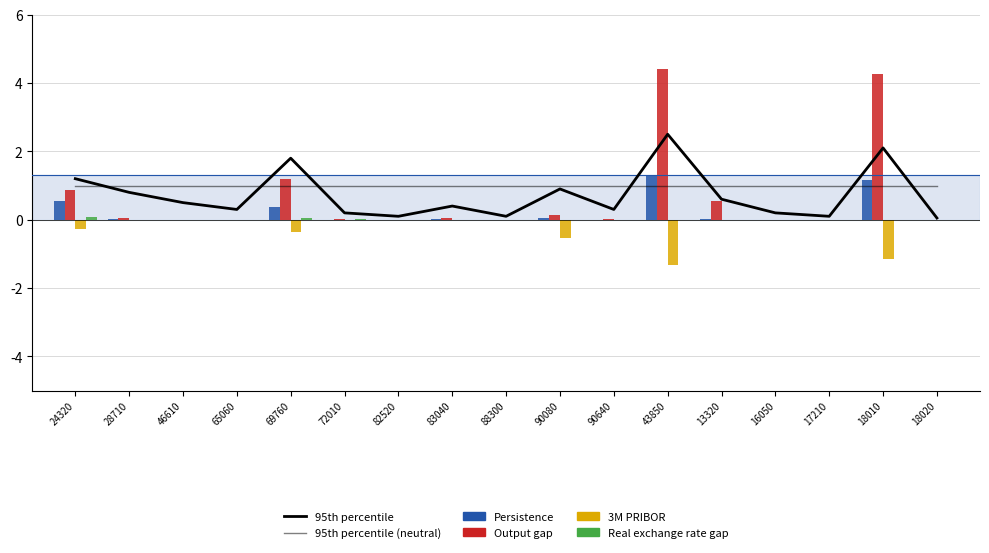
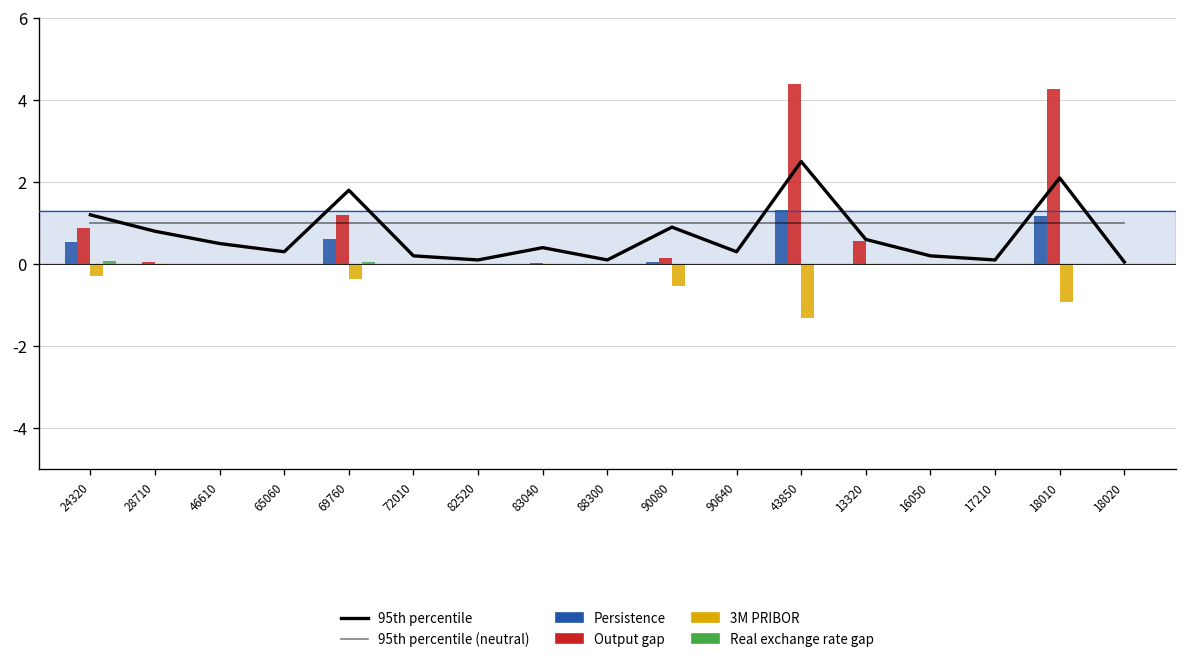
  {
    "Persistence": {
      "24320": 0.5,
      "46610": 0.0,
      "65060": 0.0,
-     "69760": 0.4,
+     "69760": 0.6,
      "82520": 0.0,
      "88300": 0.0,
      "43850": 1.3,
      "18010": 1.2,
      "18020": 0.0
    },
    "Output gap": {
      "24320": 0.9,
      "46610": 0.0,
      "65060": 0.0,
      "69760": 1.2,
      "82520": 0.0,
      "88300": 0.0,
      "90080": 0.1,
      "43850": 4.4,
      "13320": 0.6,
      "18010": 4.3,
      "18020": 0.0
    },
    "3M PRIBOR": {
      "24320": -0.3,
      "46610": 0.0,
      "65060": 0.0,
      "69760": -0.4,
      "82520": 0.0,
      "88300": 0.0,
      "90080": -0.5,
      "43850": -1.3,
-     "18010": -1.2,
+     "18010": -0.9,
      "18020": 0.0
    },
    "Real exchange rate gap": {
      "24320": 0.1,
      "28710": 0.0,
      "46610": 0.0,
      "65060": 0.0,
      "82520": 0.0,
      "83040": 0.0,
      "88300": 0.0,
      "90080": 0.0,
      "90640": 0.0,
      "43850": 0.0,
      "16050": 0.0,
      "17210": 0.0,
      "18010": 0.0,
      "18020": 0.0
    }
  }
